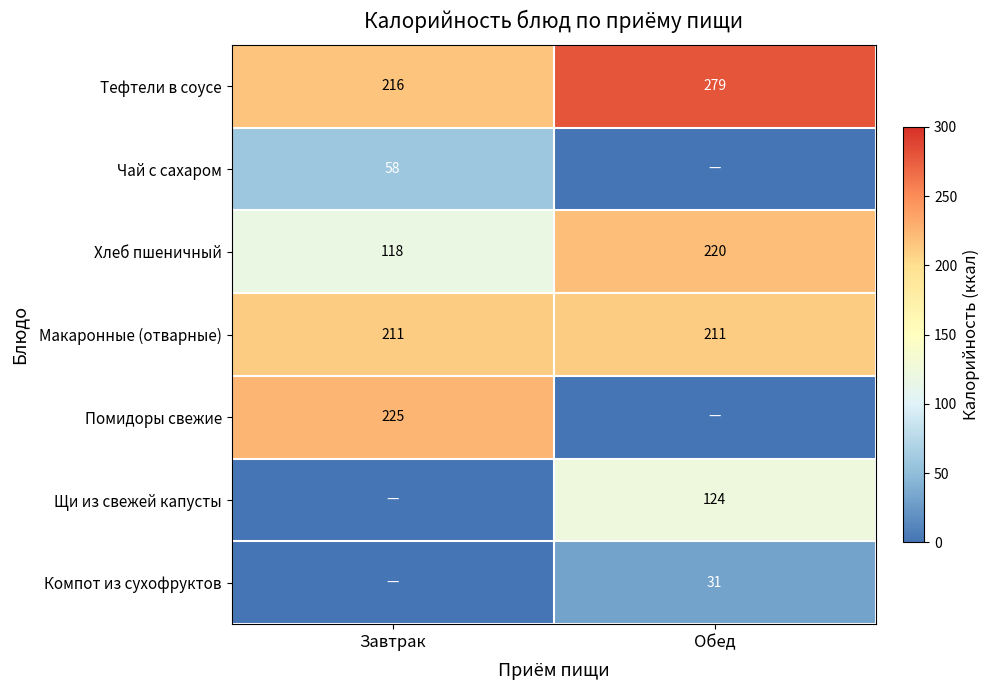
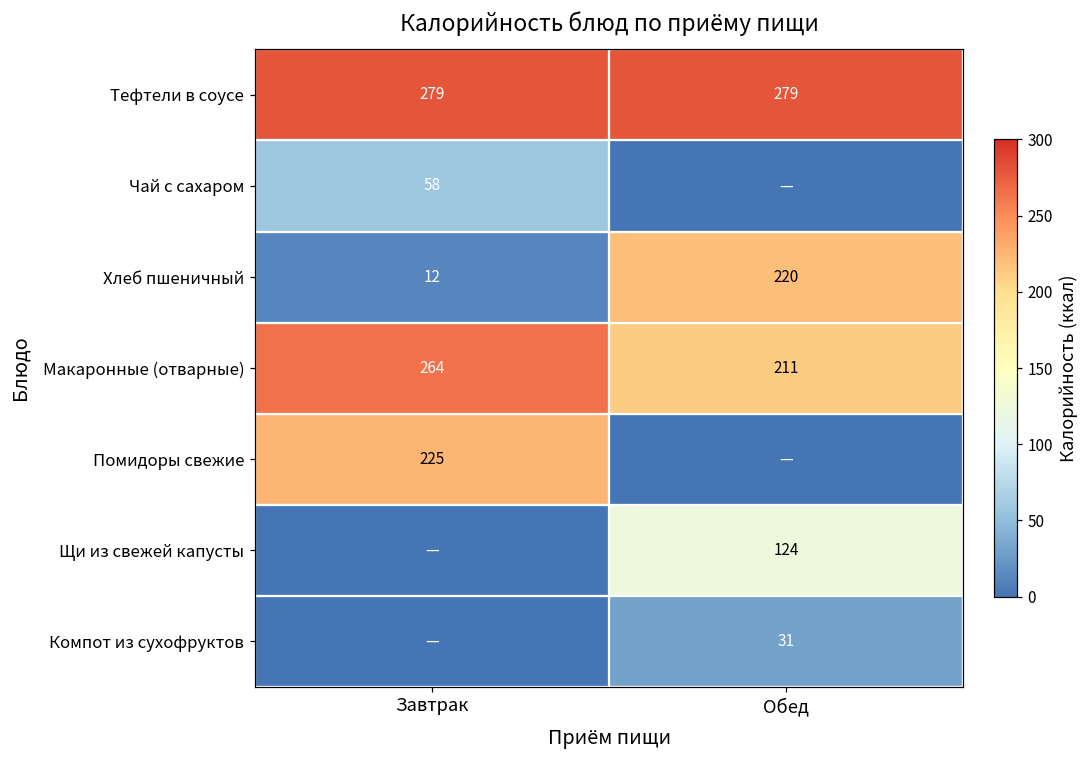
  {
    "Тефтели в соусе": {
-     "Завтрак": 216,
+     "Завтрак": 279,
      "Обед": 279
    },
    "Чай с сахаром": {
      "Завтрак": 58
    },
    "Хлеб пшеничный": {
-     "Завтрак": 118,
+     "Завтрак": 12,
      "Обед": 220
    },
    "Макаронные (отварные)": {
-     "Завтрак": 211,
+     "Завтрак": 264,
      "Обед": 211
    },
    "Помидоры свежие": {
      "Завтрак": 225
    },
    "Щи из свежей капусты": {
      "Обед": 124
    },
    "Компот из сухофруктов": {
      "Обед": 31
    }
  }
